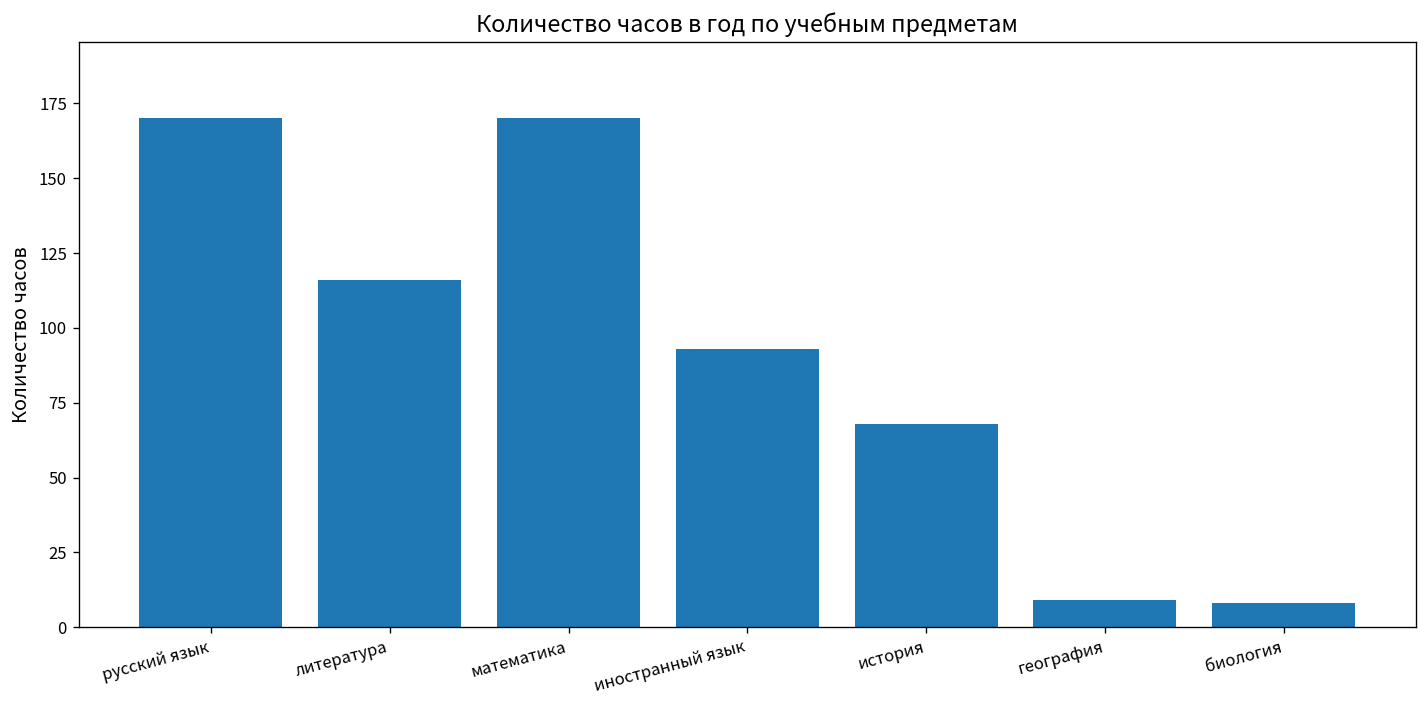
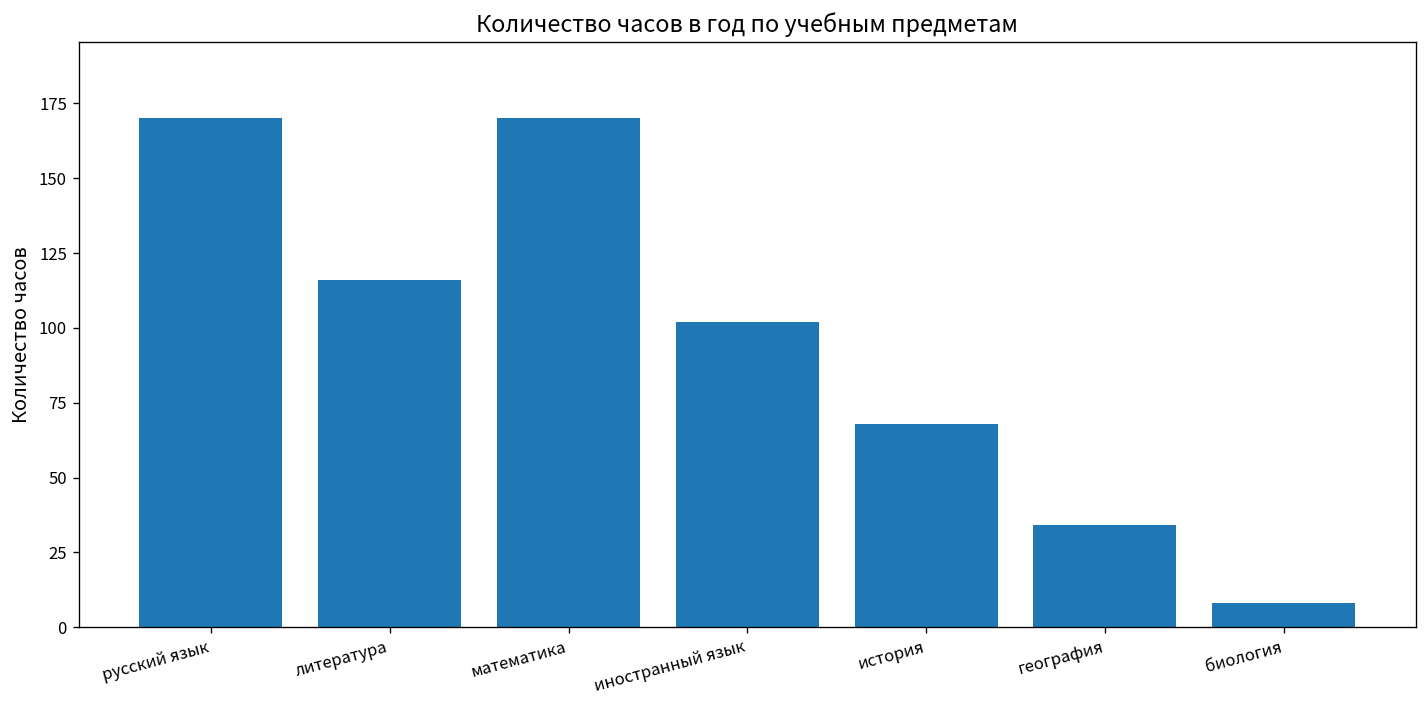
  {
    "русский язык": 170,
    "литература": 116,
    "математика": 170,
-   "иностранный язык": 93,
+   "иностранный язык": 102,
    "история": 68,
-   "география": 9,
+   "география": 34,
    "биология": 8
  }
